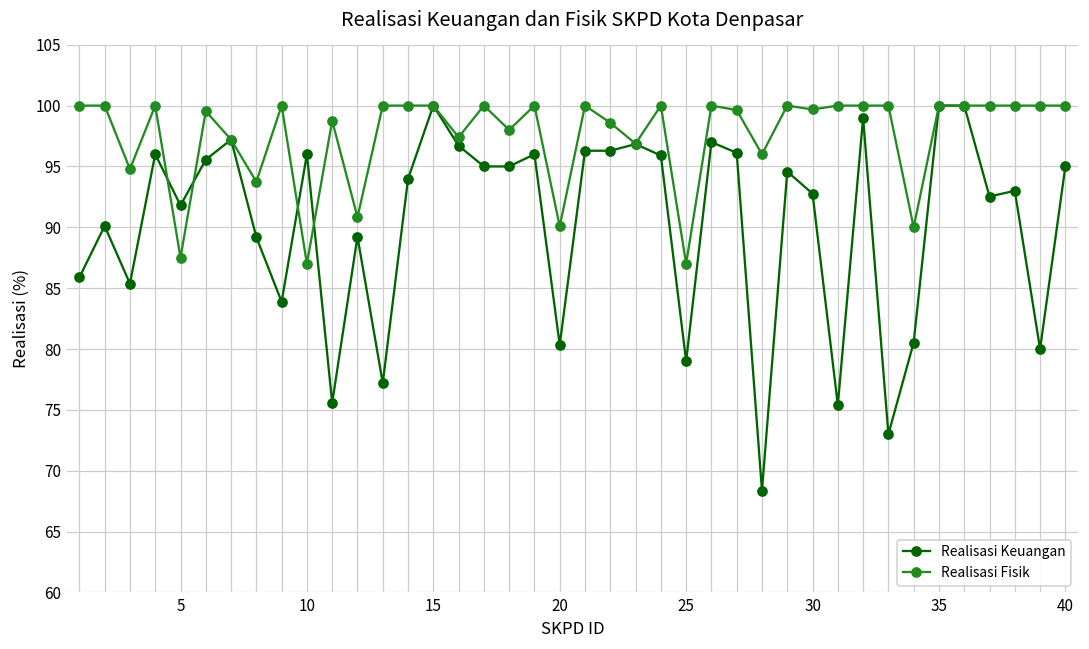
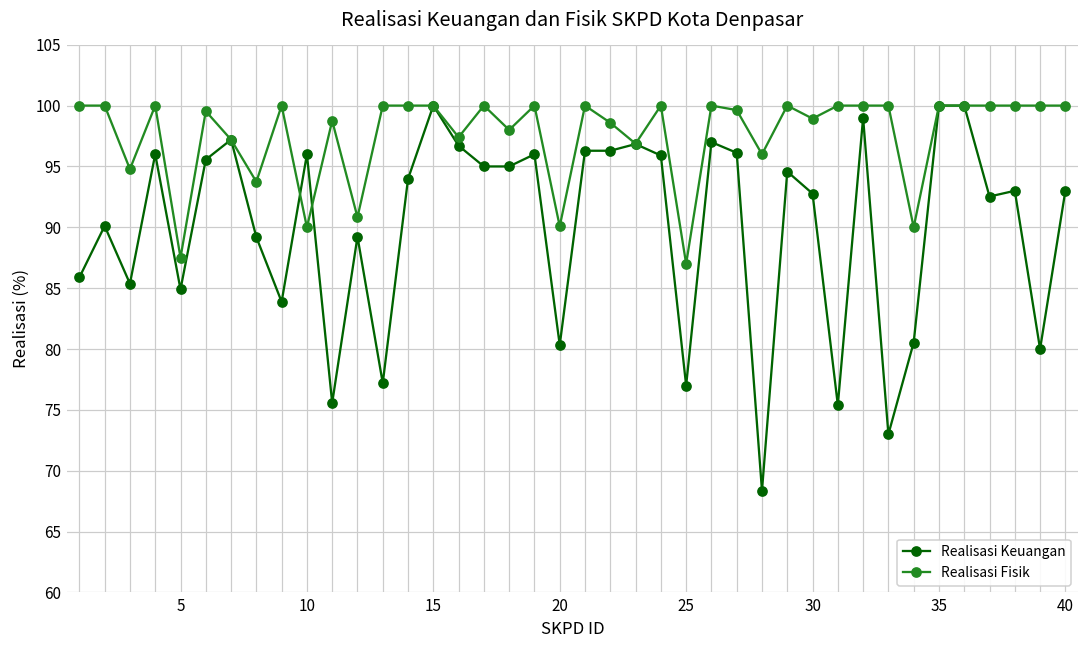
  {
    "Realisasi Keuangan": {
-     "5": 91.8,
+     "5": 84.9,
      "10": 96.0,
      "20": 80.3,
-     "25": 79,
+     "25": 77,
      "30": 92.8,
-     "40": 95
+     "40": 93
    },
    "Realisasi Fisik": {
      "5": 87.5,
-     "10": 87,
+     "10": 90,
      "20": 90.1,
      "25": 87.0,
-     "30": 99.7,
+     "30": 98.9,
      "40": 100.0
    }
  }
